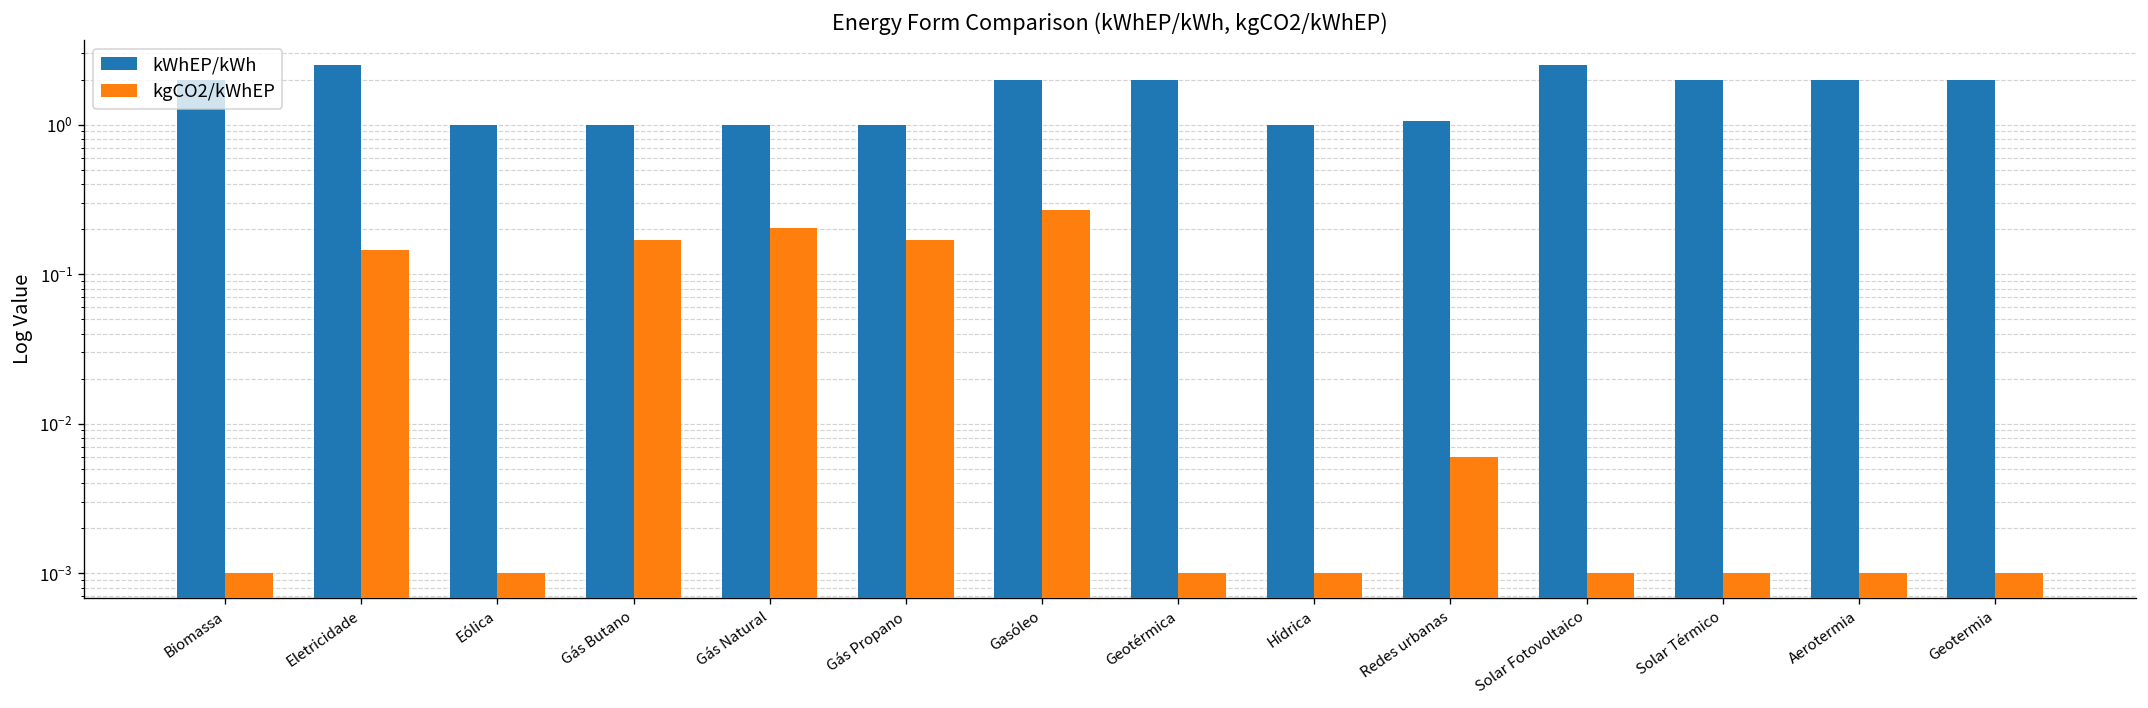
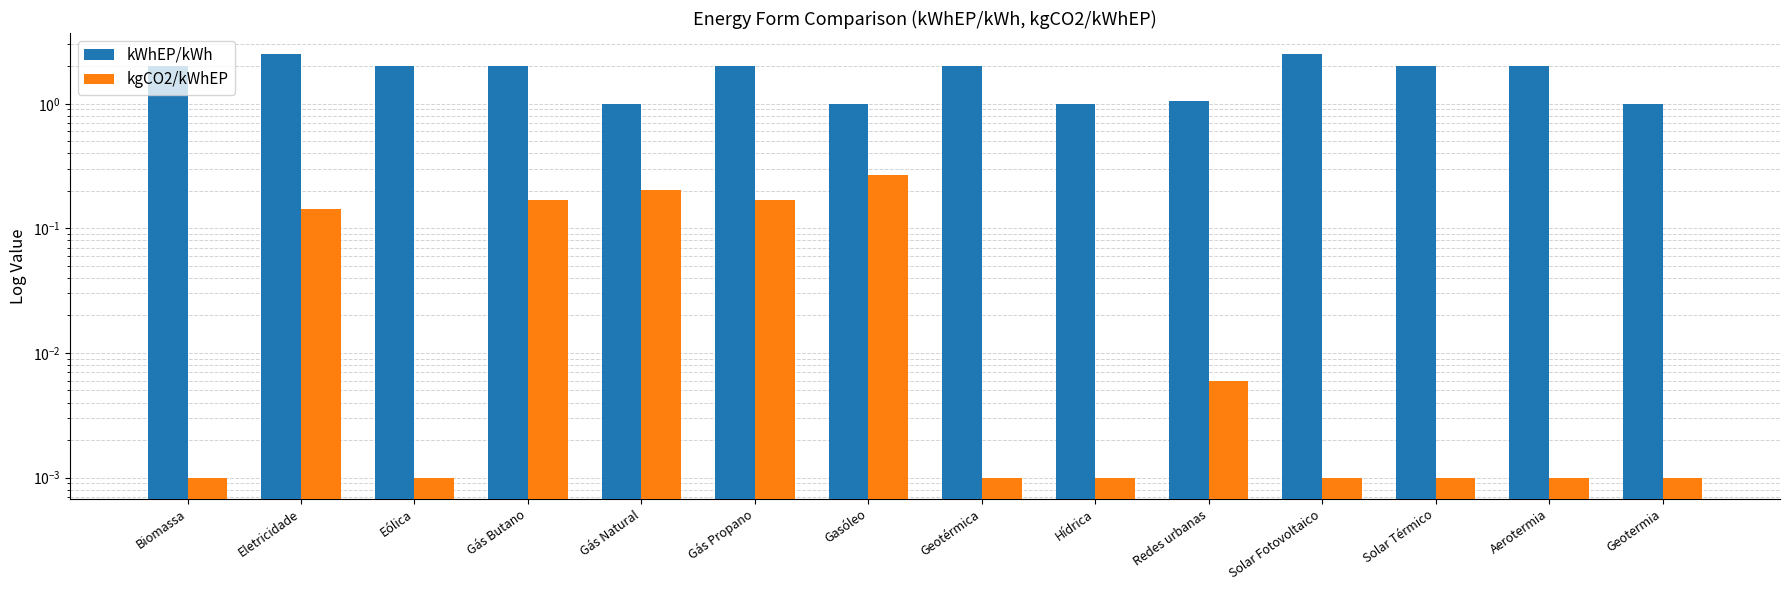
  {
    "kWhEP/kWh": {
      "Eletricidade": 2.5,
-     "Eólica": 1,
-     "Gás Butano": 1,
+     "Eólica": 2,
+     "Gás Butano": 2,
      "Gás Natural": 1,
-     "Gás Propano": 1,
-     "Gasóleo": 2,
+     "Gás Propano": 2,
+     "Gasóleo": 1,
      "Geotérmica": 2,
      "Hídrica": 1,
      "Redes urbanas": 1.1,
      "Solar Fotovoltaico": 2.5,
      "Solar Térmico": 2,
      "Aerotermia": 2,
-     "Geotermia": 2
+     "Geotermia": 1
    },
    "kgCO2/kWhEP": {
      "Biomassa": 0.0010,
      "Eletricidade": 0.14,
      "Eólica": 0.0010,
      "Gás Butano": 0.17,
      "Gás Natural": 0.20,
      "Gás Propano": 0.17,
      "Gasóleo": 0.27,
      "Geotérmica": 0.0010,
      "Hídrica": 0.0010,
      "Redes urbanas": 0.006,
      "Solar Fotovoltaico": 0.0010,
      "Solar Térmico": 0.0010,
      "Aerotermia": 0.0010,
      "Geotermia": 0.0010
    }
  }
